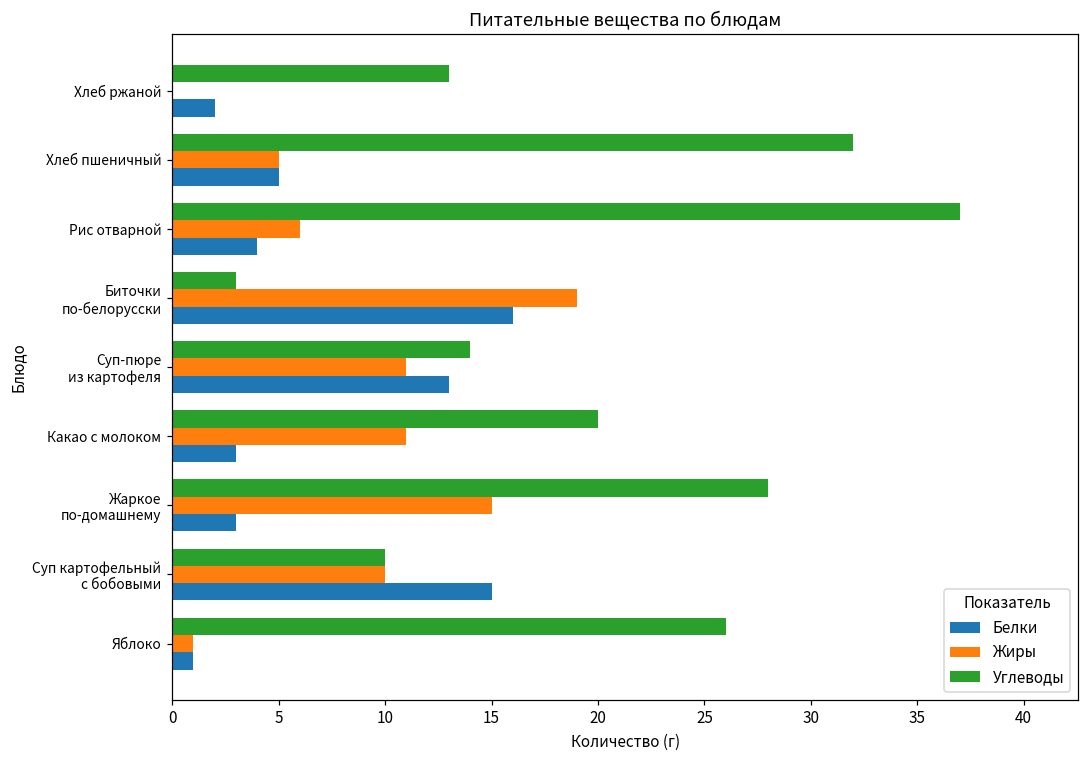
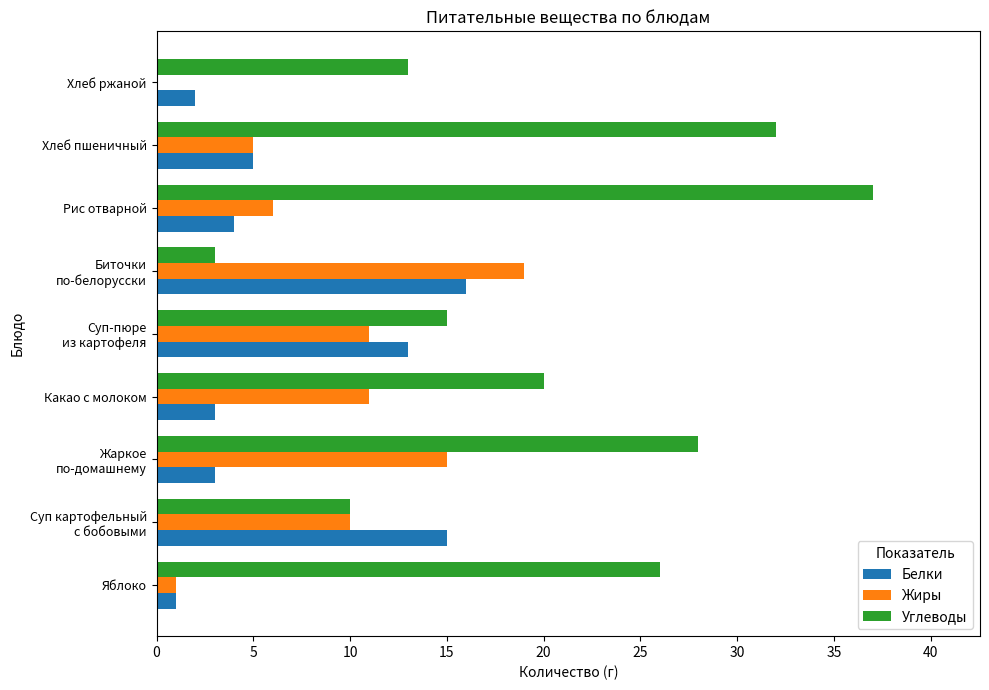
  {
    "Белки": {
      "Хлеб ржаной": 2,
      "Хлеб пшеничный": 5,
      "Рис отварной": 4,
      "Биточки по-белорусски": 16,
      "Суп-пюре из картофеля": 13,
      "Какао с молоком": 3,
      "Жаркое по-домашнему": 3,
      "Суп картофельный с бобовыми": 15,
      "Яблоко": 1
    },
    "Жиры": {
      "Хлеб ржаной": 0,
      "Хлеб пшеничный": 5,
      "Рис отварной": 6,
      "Биточки по-белорусски": 19,
      "Суп-пюре из картофеля": 11,
      "Какао с молоком": 11,
      "Жаркое по-домашнему": 15,
      "Суп картофельный с бобовыми": 10,
      "Яблоко": 1
    },
    "Углеводы": {
      "Хлеб ржаной": 13,
      "Хлеб пшеничный": 32,
      "Рис отварной": 37,
      "Биточки по-белорусски": 3,
-     "Суп-пюре из картофеля": 14,
+     "Суп-пюре из картофеля": 15,
      "Какао с молоком": 20,
      "Жаркое по-домашнему": 28,
      "Суп картофельный с бобовыми": 10,
      "Яблоко": 26
    }
  }
